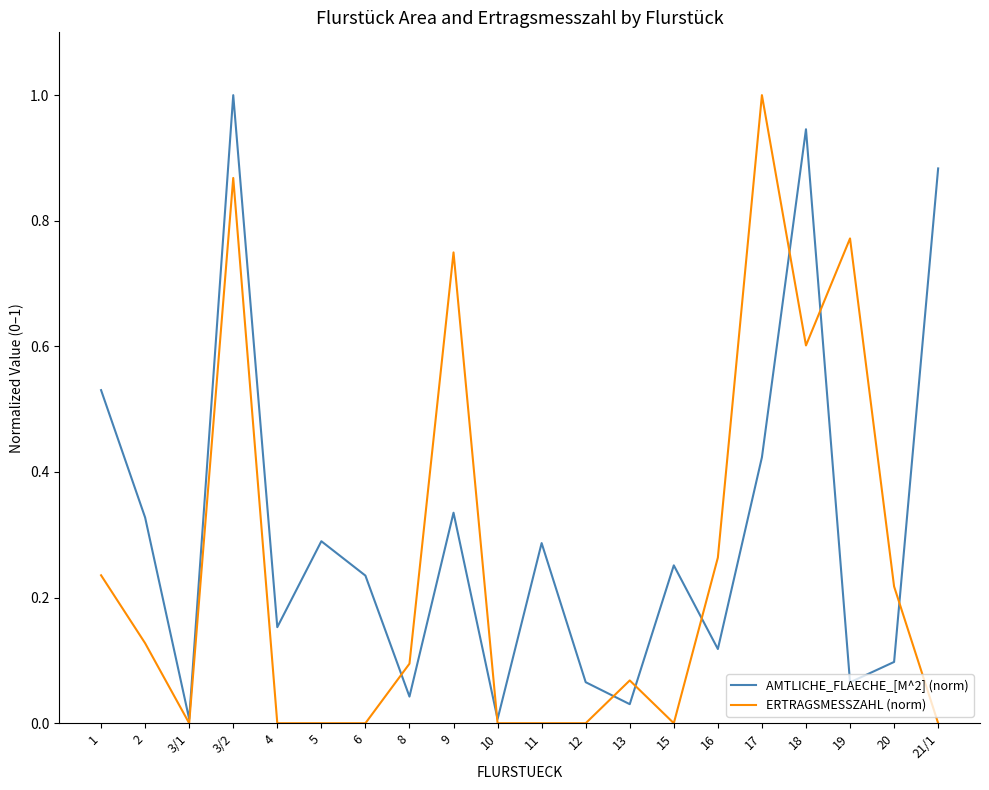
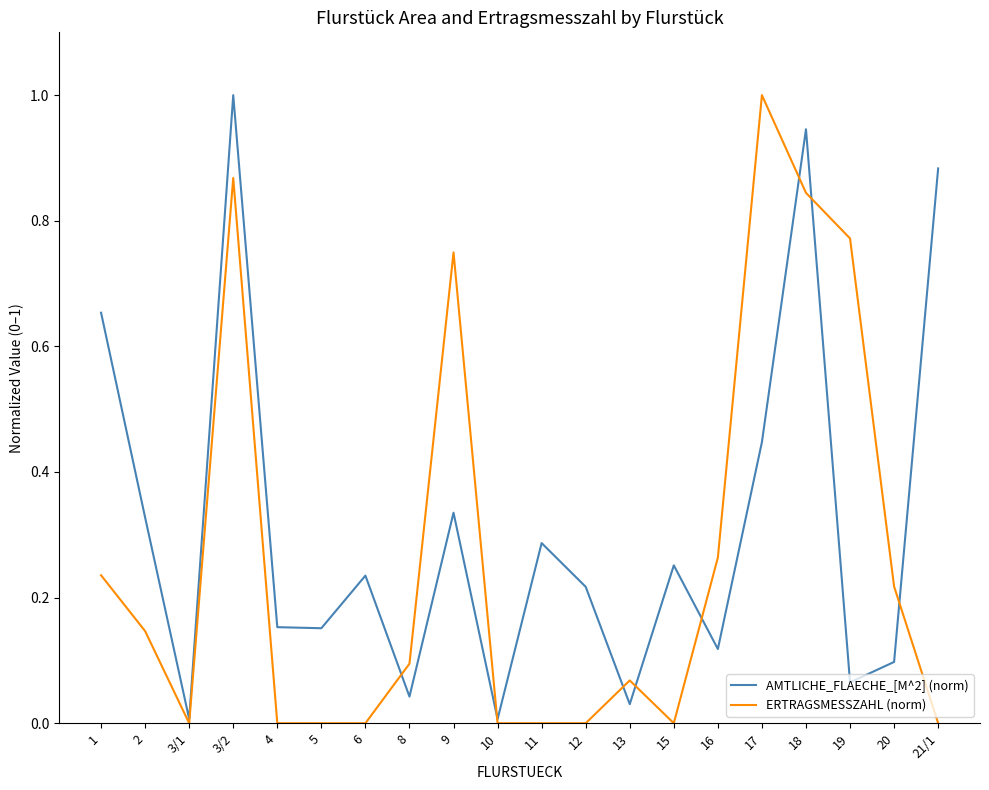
  {
    "AMTLICHE_FLAECHE_[M^2] (norm)": {
-     "1": 0.53,
+     "1": 0.65,
      "2": 0.33,
      "3/1": 0.01,
      "3/2": 1.00,
      "4": 0.15,
-     "5": 0.29,
+     "5": 0.15,
      "6": 0.24,
      "8": 0.04,
      "9": 0.34,
      "10": 0.01,
      "11": 0.29,
-     "12": 0.07,
+     "12": 0.22,
      "13": 0.03,
      "15": 0.25,
      "16": 0.12,
-     "17": 0.42,
+     "17": 0.45,
      "18": 0.95,
      "20": 0.10,
      "21/1": 0.88
    },
    "ERTRAGSMESSZAHL (norm)": {
      "1": 0.24,
-     "2": 0.13,
+     "2": 0.15,
      "3/1": 0.00,
      "3/2": 0.87,
      "4": 0.00,
      "5": 0.00,
      "6": 0.00,
      "8": 0.09,
      "9": 0.75,
      "10": 0.00,
      "11": 0.00,
      "12": 0.00,
      "13": 0.07,
      "15": 0.00,
      "16": 0.26,
      "17": 1.00,
-     "18": 0.60,
+     "18": 0.84,
      "19": 0.77,
      "20": 0.22,
      "21/1": 0.00
    }
  }
